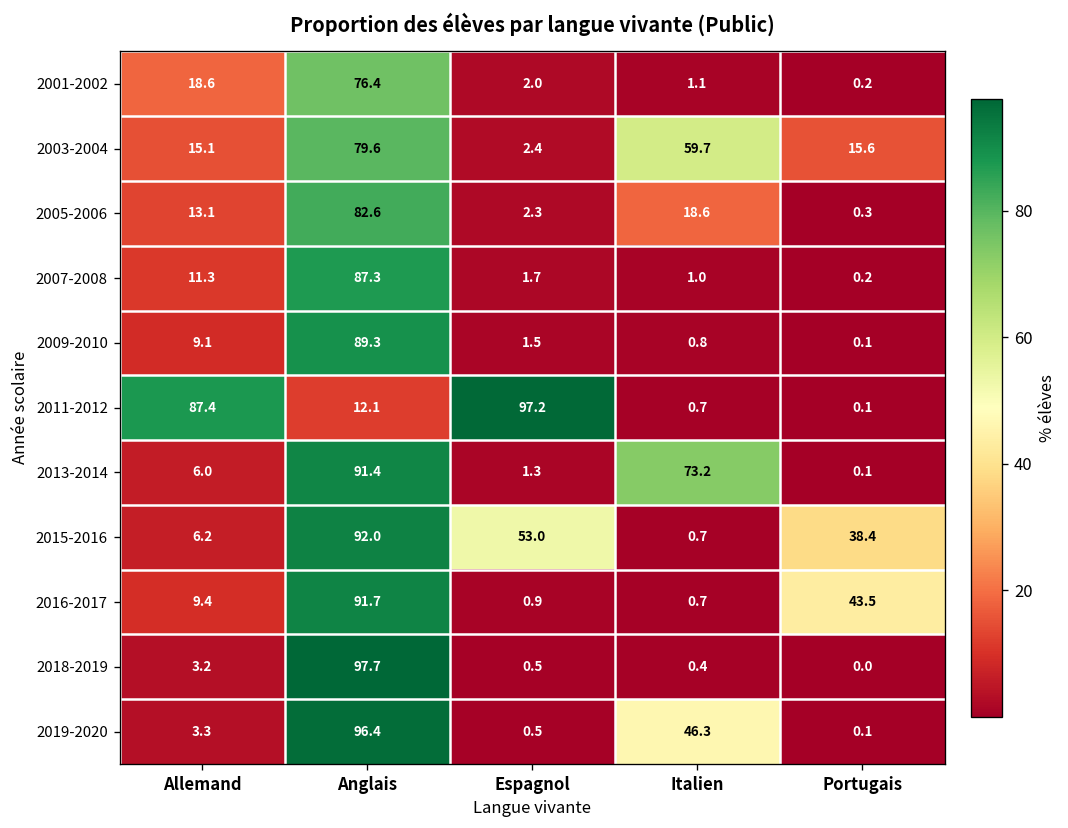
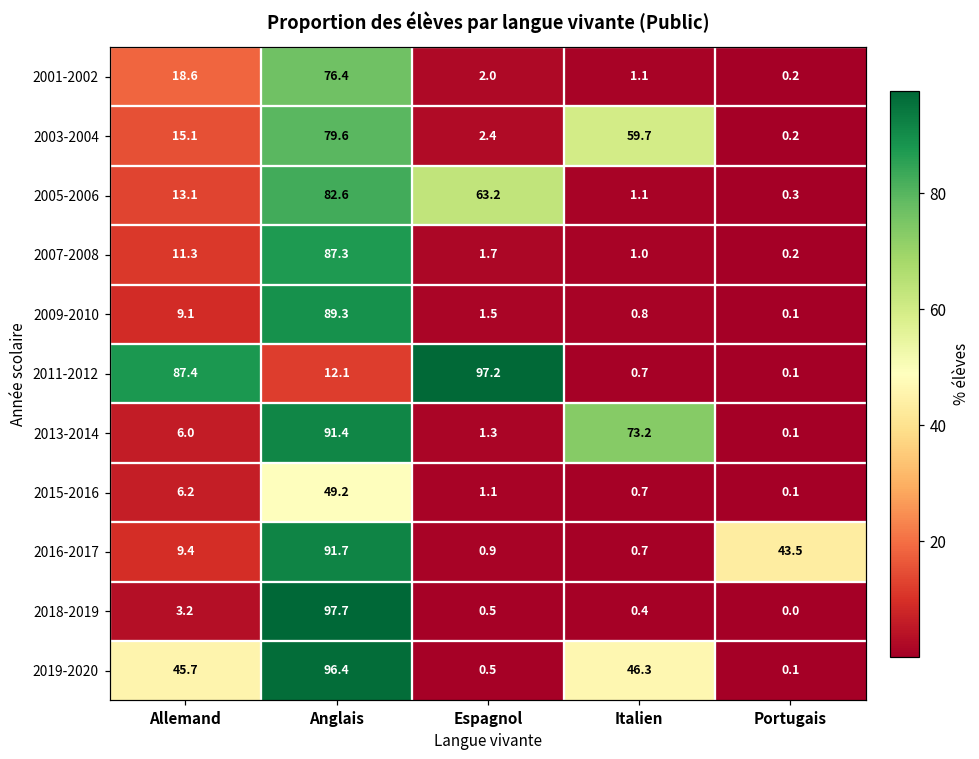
  {
    "2001-2002": {
      "Allemand": 18.6,
      "Anglais": 76.4,
      "Espagnol": 2.0,
      "Italien": 1.1,
      "Portugais": 0.2
    },
    "2003-2004": {
      "Allemand": 15.1,
      "Anglais": 79.6,
      "Espagnol": 2.4,
      "Italien": 59.7,
-     "Portugais": 15.6
+     "Portugais": 0.2
    },
    "2005-2006": {
      "Allemand": 13.1,
      "Anglais": 82.6,
-     "Espagnol": 2.3,
-     "Italien": 18.6,
+     "Espagnol": 63.2,
+     "Italien": 1.1,
      "Portugais": 0.3
    },
    "2007-2008": {
      "Allemand": 11.3,
      "Anglais": 87.3,
      "Espagnol": 1.7,
      "Italien": 1.0,
      "Portugais": 0.2
    },
    "2009-2010": {
      "Allemand": 9.1,
      "Anglais": 89.3,
      "Espagnol": 1.5,
      "Italien": 0.8,
      "Portugais": 0.1
    },
    "2011-2012": {
      "Allemand": 87.4,
      "Anglais": 12.1,
      "Espagnol": 97.2,
      "Italien": 0.7,
      "Portugais": 0.1
    },
    "2013-2014": {
      "Allemand": 6.0,
      "Anglais": 91.4,
      "Espagnol": 1.3,
      "Italien": 73.2,
      "Portugais": 0.1
    },
    "2015-2016": {
      "Allemand": 6.2,
-     "Anglais": 92.0,
-     "Espagnol": 53.0,
+     "Anglais": 49.2,
+     "Espagnol": 1.1,
      "Italien": 0.7,
-     "Portugais": 38.4
+     "Portugais": 0.1
    },
    "2016-2017": {
      "Allemand": 9.4,
      "Anglais": 91.7,
      "Espagnol": 0.9,
      "Italien": 0.7,
      "Portugais": 43.5
    },
    "2018-2019": {
      "Allemand": 3.2,
      "Anglais": 97.7,
      "Espagnol": 0.5,
      "Italien": 0.4,
      "Portugais": 0.0
    },
    "2019-2020": {
-     "Allemand": 3.3,
+     "Allemand": 45.7,
      "Anglais": 96.4,
      "Espagnol": 0.5,
      "Italien": 46.3,
      "Portugais": 0.1
    }
  }
